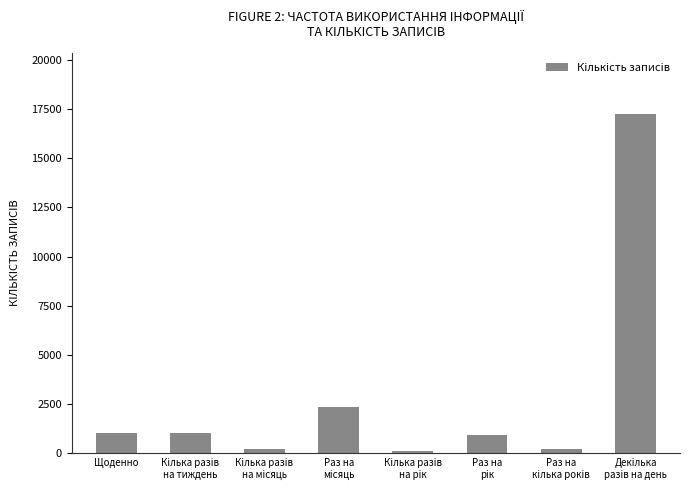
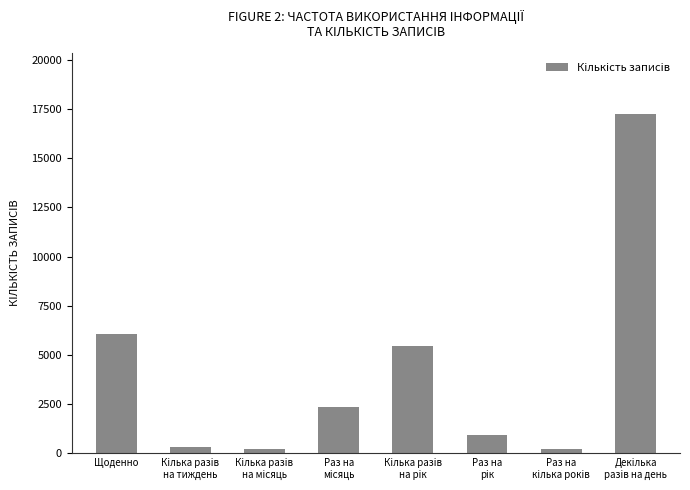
  {
-   "Щоденно": 1000,
-   "Кілька разів на тиждень": 1000,
+   "Щоденно": 6100,
+   "Кілька разів на тиждень": 300,
    "Кілька разів на місяць": 200,
    "Раз на місяць": 2400,
-   "Кілька разів на рік": 100,
+   "Кілька разів на рік": 5500,
    "Раз на рік": 900,
    "Раз на кілька років": 200,
    "Декілька разів на день": 17300
  }
